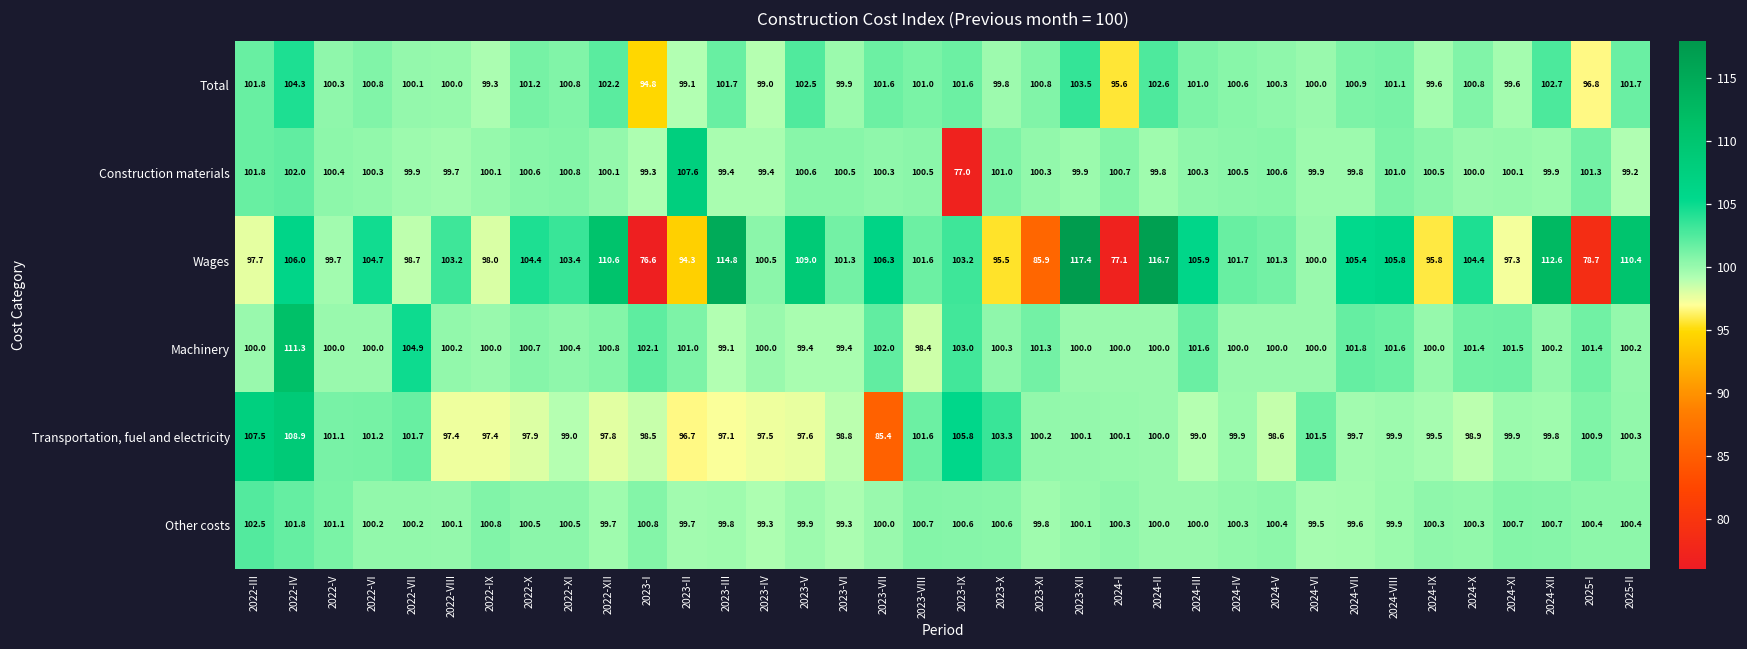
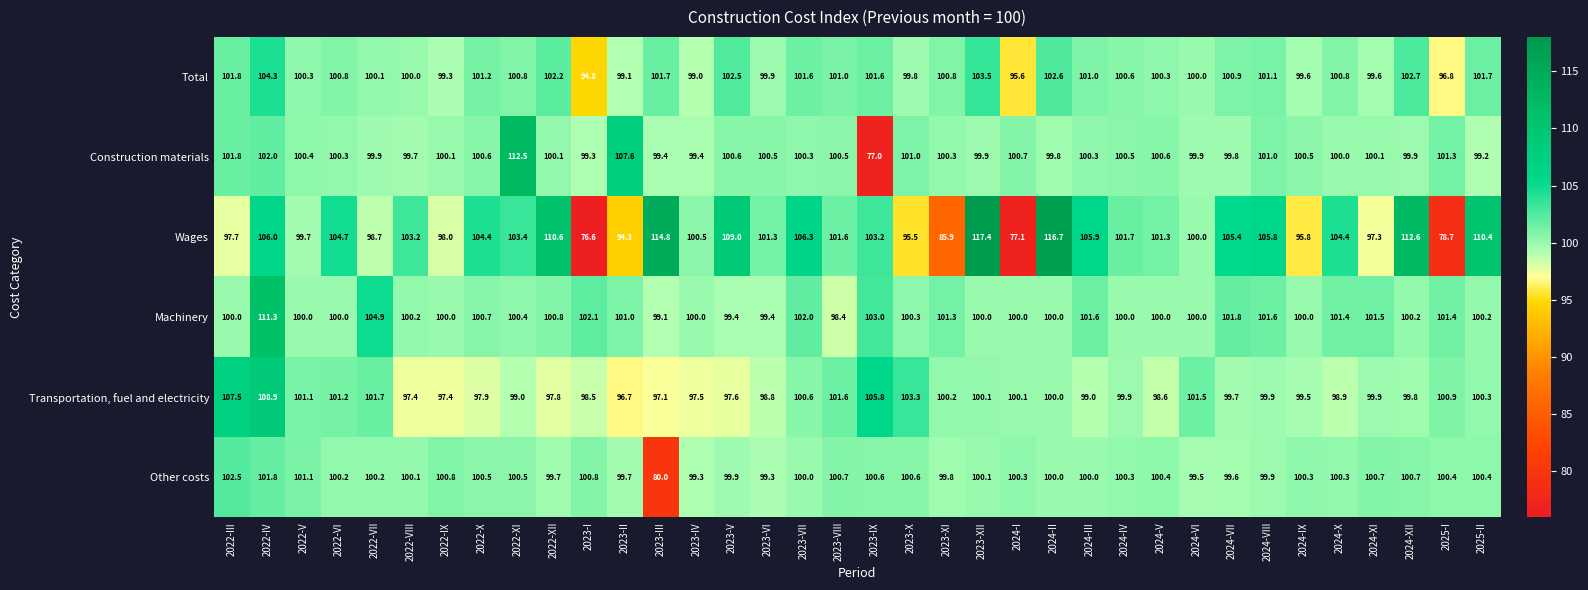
  {
    "Construction materials": {
      "2022-III": 101.8,
      "2022-IV": 102.0,
      "2022-V": 100.4,
      "2022-VI": 100.3,
      "2022-VII": 99.9,
      "2022-VIII": 99.7,
      "2022-IX": 100.1,
      "2022-X": 100.6,
-     "2022-XI": 100.8,
+     "2022-XI": 112.5,
      "2022-XII": 100.1,
      "2023-I": 99.3,
      "2023-II": 107.6,
      "2023-III": 99.4,
      "2023-IV": 99.4,
      "2023-V": 100.6,
      "2023-VI": 100.5,
      "2023-VII": 100.3,
      "2023-VIII": 100.5,
      "2023-IX": 77.0,
      "2023-X": 101.0,
      "2023-XI": 100.3,
      "2023-XII": 99.9,
      "2024-I": 100.7,
      "2024-II": 99.8,
      "2024-III": 100.3,
      "2024-IV": 100.5,
      "2024-V": 100.6,
      "2024-VI": 99.9,
      "2024-VII": 99.8,
      "2024-VIII": 101.0,
      "2024-IX": 100.5,
      "2024-X": 100.0,
      "2024-XI": 100.1,
      "2024-XII": 99.9,
      "2025-I": 101.3,
      "2025-II": 99.2
    },
    "Transportation, fuel and electricity": {
      "2022-III": 107.5,
      "2022-IV": 108.9,
      "2022-V": 101.1,
      "2022-VI": 101.2,
      "2022-VII": 101.7,
      "2022-VIII": 97.4,
      "2022-IX": 97.4,
      "2022-X": 97.9,
      "2022-XI": 99.0,
      "2022-XII": 97.8,
      "2023-I": 98.5,
      "2023-II": 96.7,
      "2023-III": 97.1,
      "2023-IV": 97.5,
      "2023-V": 97.6,
      "2023-VI": 98.8,
-     "2023-VII": 85.4,
+     "2023-VII": 100.6,
      "2023-VIII": 101.6,
      "2023-IX": 105.8,
      "2023-X": 103.3,
      "2023-XI": 100.2,
      "2023-XII": 100.1,
      "2024-I": 100.1,
      "2024-II": 100.0,
      "2024-III": 99.0,
      "2024-IV": 99.9,
      "2024-V": 98.6,
      "2024-VI": 101.5,
      "2024-VII": 99.7,
      "2024-VIII": 99.9,
      "2024-IX": 99.5,
      "2024-X": 98.9,
      "2024-XI": 99.9,
      "2024-XII": 99.8,
      "2025-I": 100.9,
      "2025-II": 100.3
    },
    "Other costs": {
      "2022-III": 102.5,
      "2022-IV": 101.8,
      "2022-V": 101.1,
      "2022-VI": 100.2,
      "2022-VII": 100.2,
      "2022-VIII": 100.1,
      "2022-IX": 100.8,
      "2022-X": 100.5,
      "2022-XI": 100.5,
      "2022-XII": 99.7,
      "2023-I": 100.8,
      "2023-II": 99.7,
-     "2023-III": 99.8,
+     "2023-III": 80.0,
      "2023-IV": 99.3,
      "2023-V": 99.9,
      "2023-VI": 99.3,
      "2023-VII": 100.0,
      "2023-VIII": 100.7,
      "2023-IX": 100.6,
      "2023-X": 100.6,
      "2023-XI": 99.8,
      "2023-XII": 100.1,
      "2024-I": 100.3,
      "2024-II": 100.0,
      "2024-III": 100.0,
      "2024-IV": 100.3,
      "2024-V": 100.4,
      "2024-VI": 99.5,
      "2024-VII": 99.6,
      "2024-VIII": 99.9,
      "2024-IX": 100.3,
      "2024-X": 100.3,
      "2024-XI": 100.7,
      "2024-XII": 100.7,
      "2025-I": 100.4,
      "2025-II": 100.4
    }
  }
